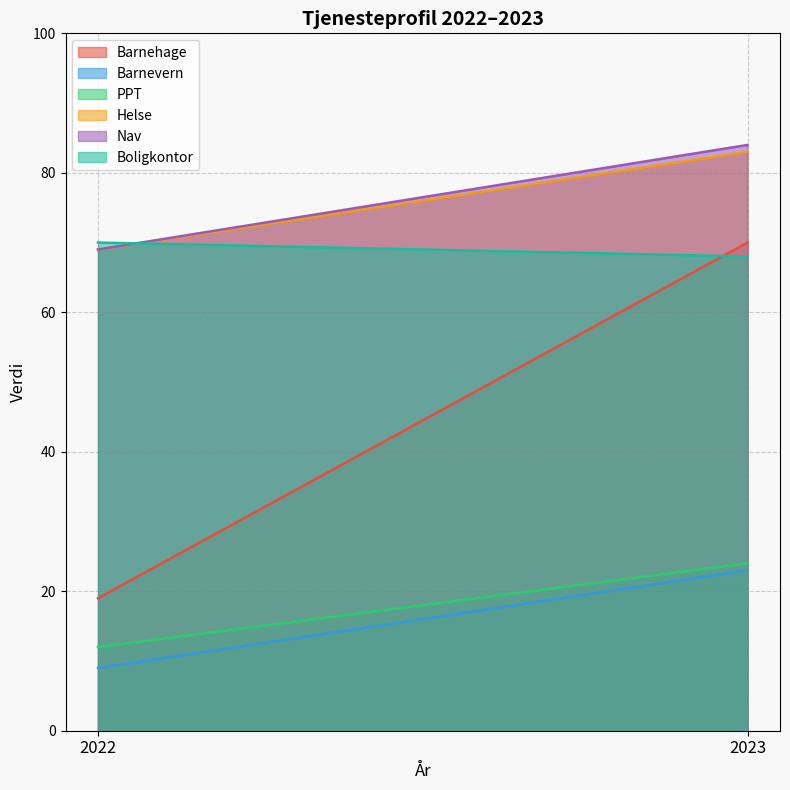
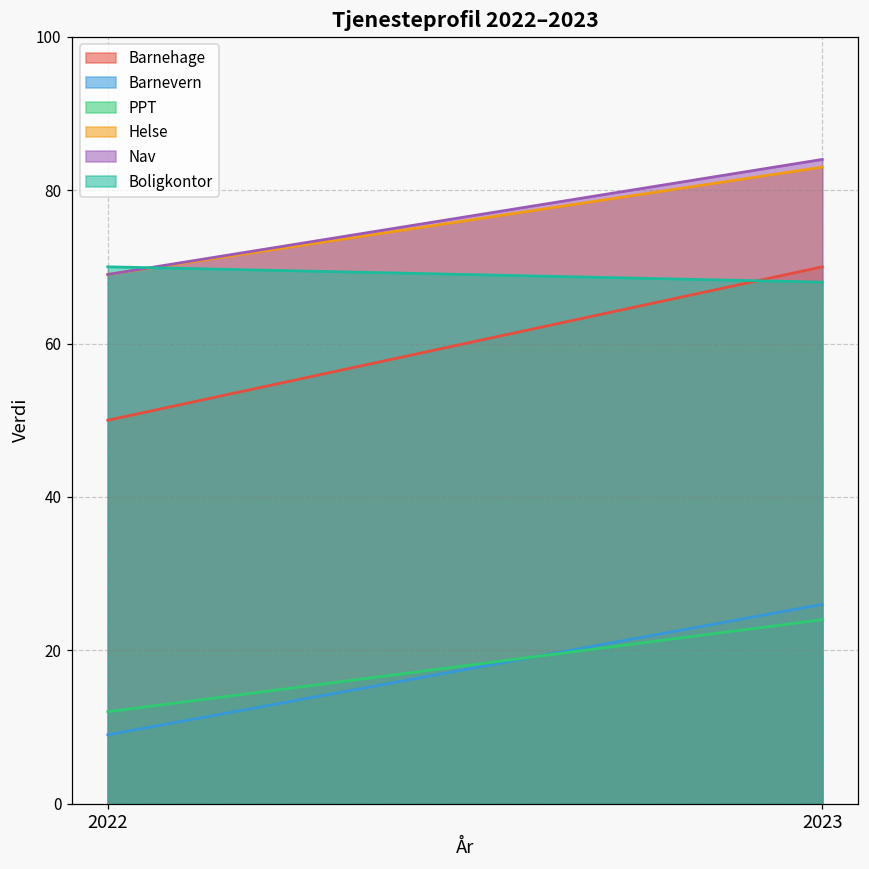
  {
    "Barnehage": {
-     "2022": 19,
+     "2022": 50,
      "2023": 70
    },
    "Barnevern": {
      "2022": 9,
-     "2023": 23
+     "2023": 26
    },
    "Helse": {
      "2023": 83
    },
    "Nav": {
      "2023": 84
    }
  }
